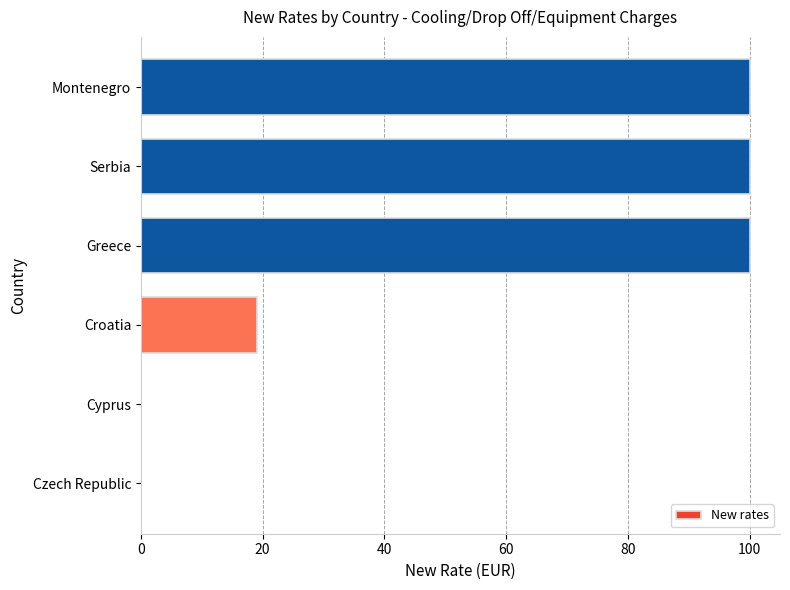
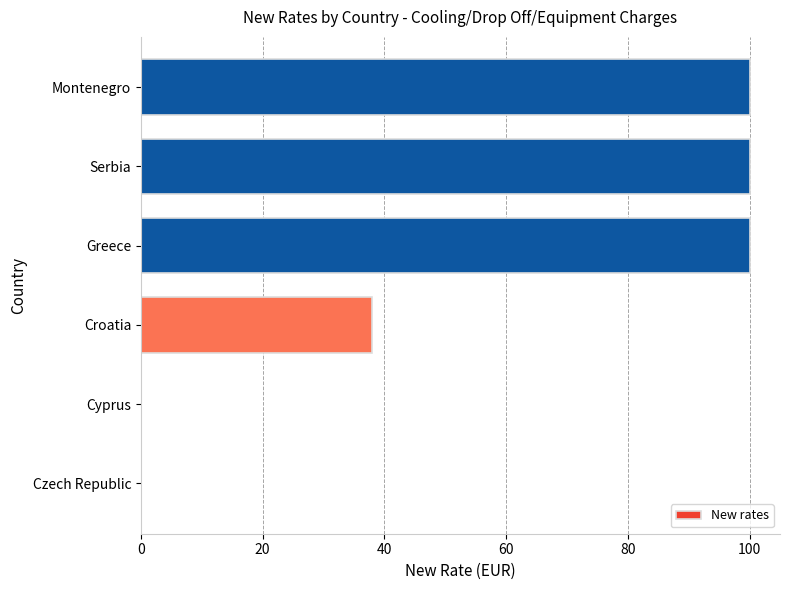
  {
    "Montenegro": 100,
    "Serbia": 100,
    "Greece": 100,
-   "Croatia": 19,
+   "Croatia": 38,
    "Cyprus": 0,
    "Czech Republic": 0
  }
